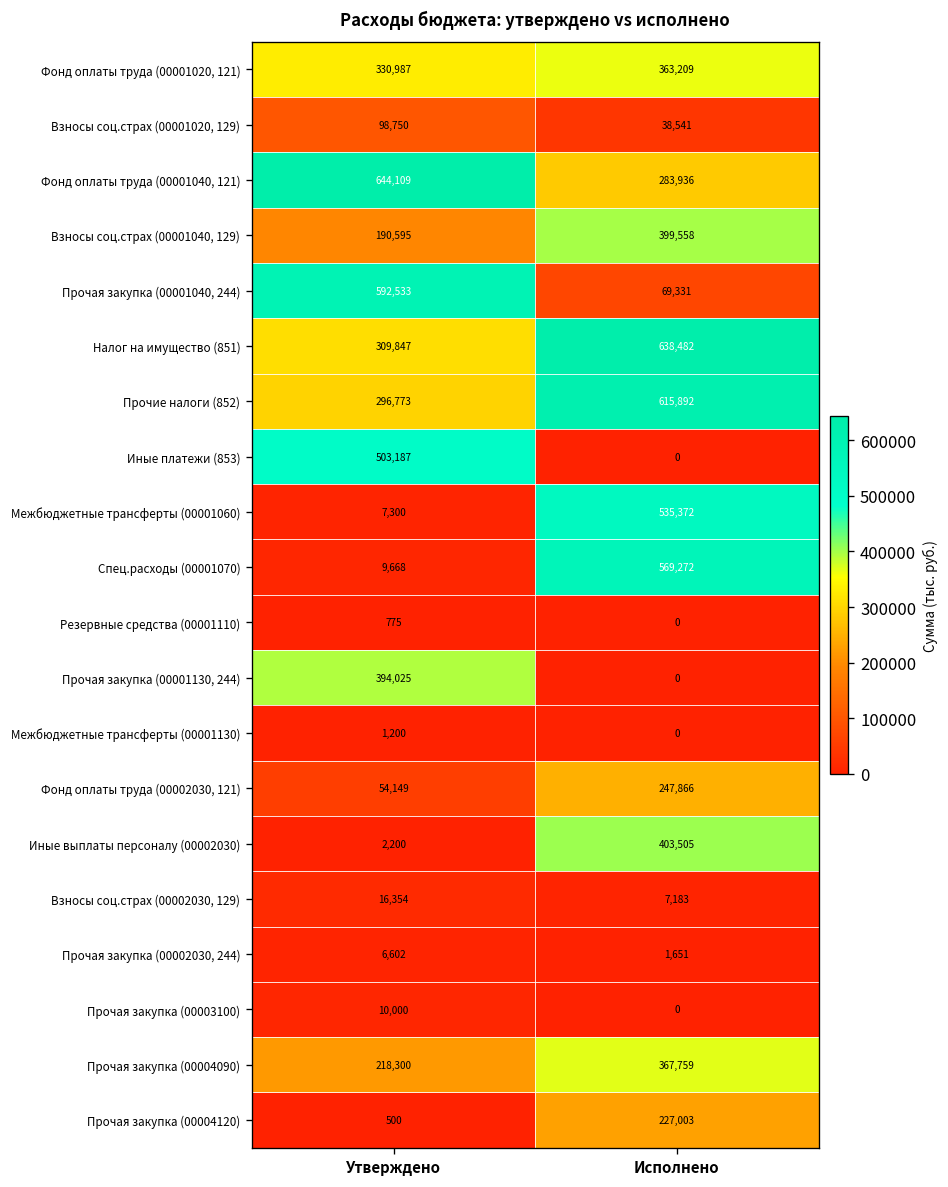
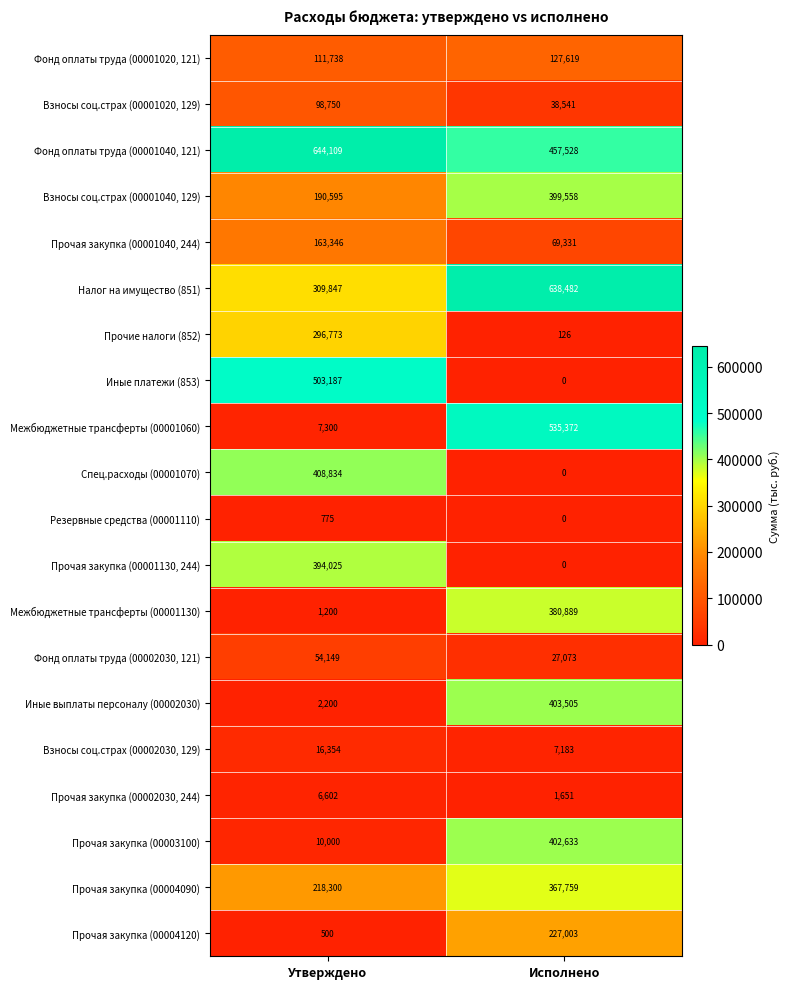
  {
    "Фонд оплаты труда (00001020, 121)": {
-     "Утверждено": "330,987",
-     "Исполнено": "363,209"
+     "Утверждено": "111,738",
+     "Исполнено": "127,619"
    },
    "Взносы соц.страх (00001020, 129)": {
      "Утверждено": "98,750",
      "Исполнено": "38,541"
    },
    "Фонд оплаты труда (00001040, 121)": {
      "Утверждено": "644,109",
-     "Исполнено": "283,936"
+     "Исполнено": "457,528"
    },
    "Взносы соц.страх (00001040, 129)": {
      "Утверждено": "190,595",
      "Исполнено": "399,558"
    },
    "Прочая закупка (00001040, 244)": {
-     "Утверждено": "592,533",
+     "Утверждено": "163,346",
      "Исполнено": "69,331"
    },
    "Налог на имущество (851)": {
      "Утверждено": "309,847",
      "Исполнено": "638,482"
    },
    "Прочие налоги (852)": {
      "Утверждено": "296,773",
-     "Исполнено": "615,892"
+     "Исполнено": "126"
    },
    "Иные платежи (853)": {
      "Утверждено": "503,187",
      "Исполнено": "0"
    },
    "Межбюджетные трансферты (00001060)": {
      "Утверждено": "7,300",
      "Исполнено": "535,372"
    },
    "Спец.расходы (00001070)": {
-     "Утверждено": "9,668",
-     "Исполнено": "569,272"
+     "Утверждено": "408,834",
+     "Исполнено": "0"
    },
    "Резервные средства (00001110)": {
      "Утверждено": "775",
      "Исполнено": "0"
    },
    "Прочая закупка (00001130, 244)": {
      "Утверждено": "394,025",
      "Исполнено": "0"
    },
    "Межбюджетные трансферты (00001130)": {
      "Утверждено": "1,200",
-     "Исполнено": "0"
+     "Исполнено": "380,889"
    },
    "Фонд оплаты труда (00002030, 121)": {
      "Утверждено": "54,149",
-     "Исполнено": "247,866"
+     "Исполнено": "27,073"
    },
    "Иные выплаты персоналу (00002030)": {
      "Утверждено": "2,200",
      "Исполнено": "403,505"
    },
    "Взносы соц.страх (00002030, 129)": {
      "Утверждено": "16,354",
      "Исполнено": "7,183"
    },
    "Прочая закупка (00002030, 244)": {
      "Утверждено": "6,602",
      "Исполнено": "1,651"
    },
    "Прочая закупка (00003100)": {
      "Утверждено": "10,000",
-     "Исполнено": "0"
+     "Исполнено": "402,633"
    },
    "Прочая закупка (00004090)": {
      "Утверждено": "218,300",
      "Исполнено": "367,759"
    },
    "Прочая закупка (00004120)": {
      "Утверждено": "500",
      "Исполнено": "227,003"
    }
  }
